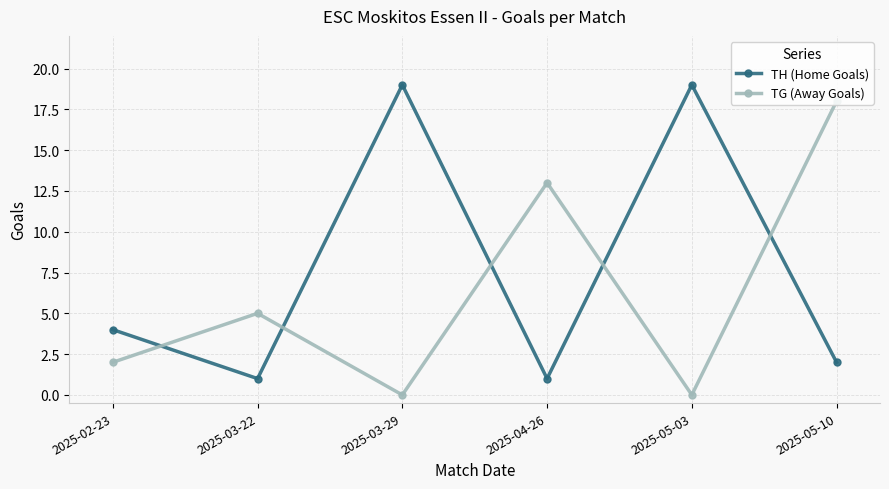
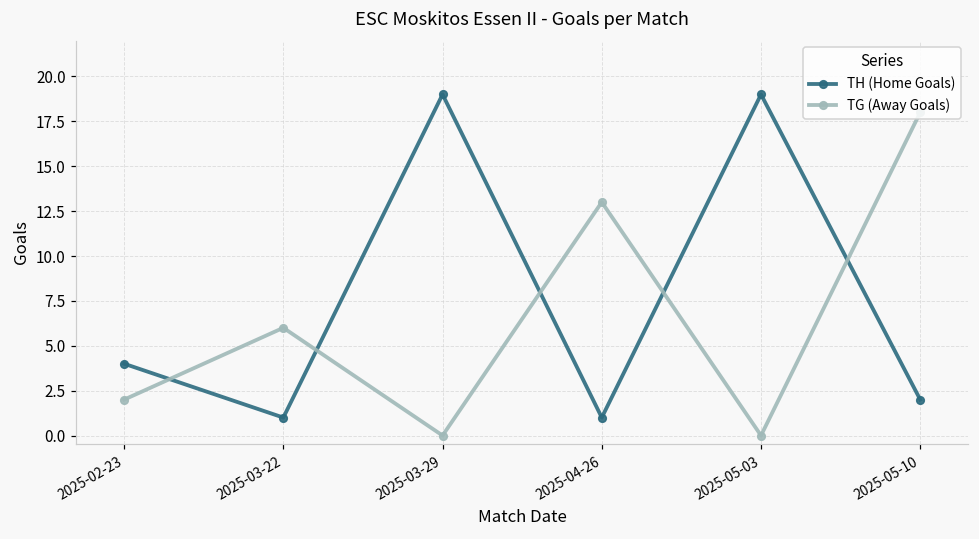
  {
    "TH (Home Goals)": {
      "2025-02-23": 4,
      "2025-03-22": 1,
      "2025-03-29": 19,
      "2025-04-26": 1,
      "2025-05-03": 19,
      "2025-05-10": 2
    },
    "TG (Away Goals)": {
      "2025-02-23": 2,
-     "2025-03-22": 5,
+     "2025-03-22": 6,
      "2025-03-29": 0,
      "2025-04-26": 13,
      "2025-05-03": 0
    }
  }
